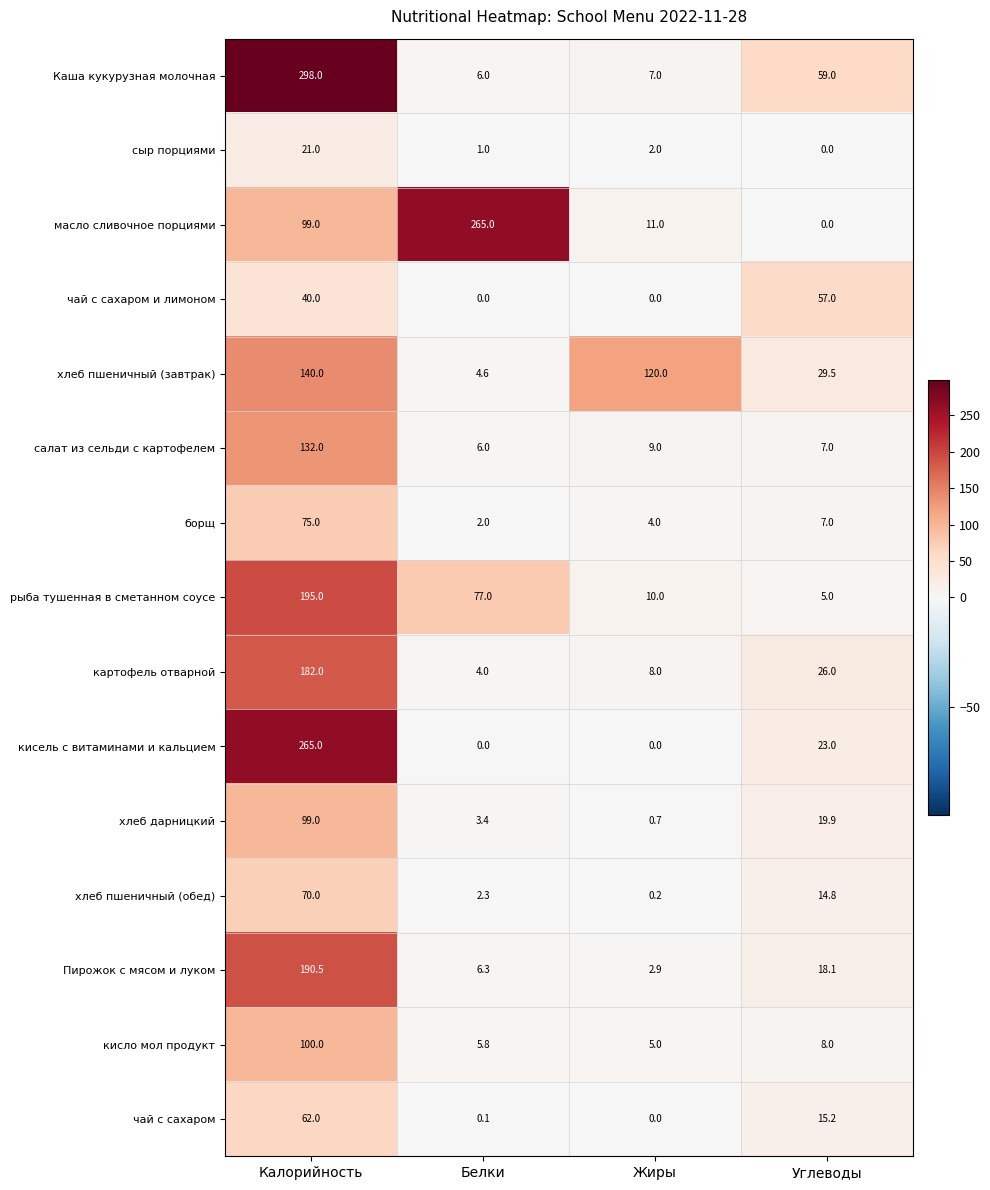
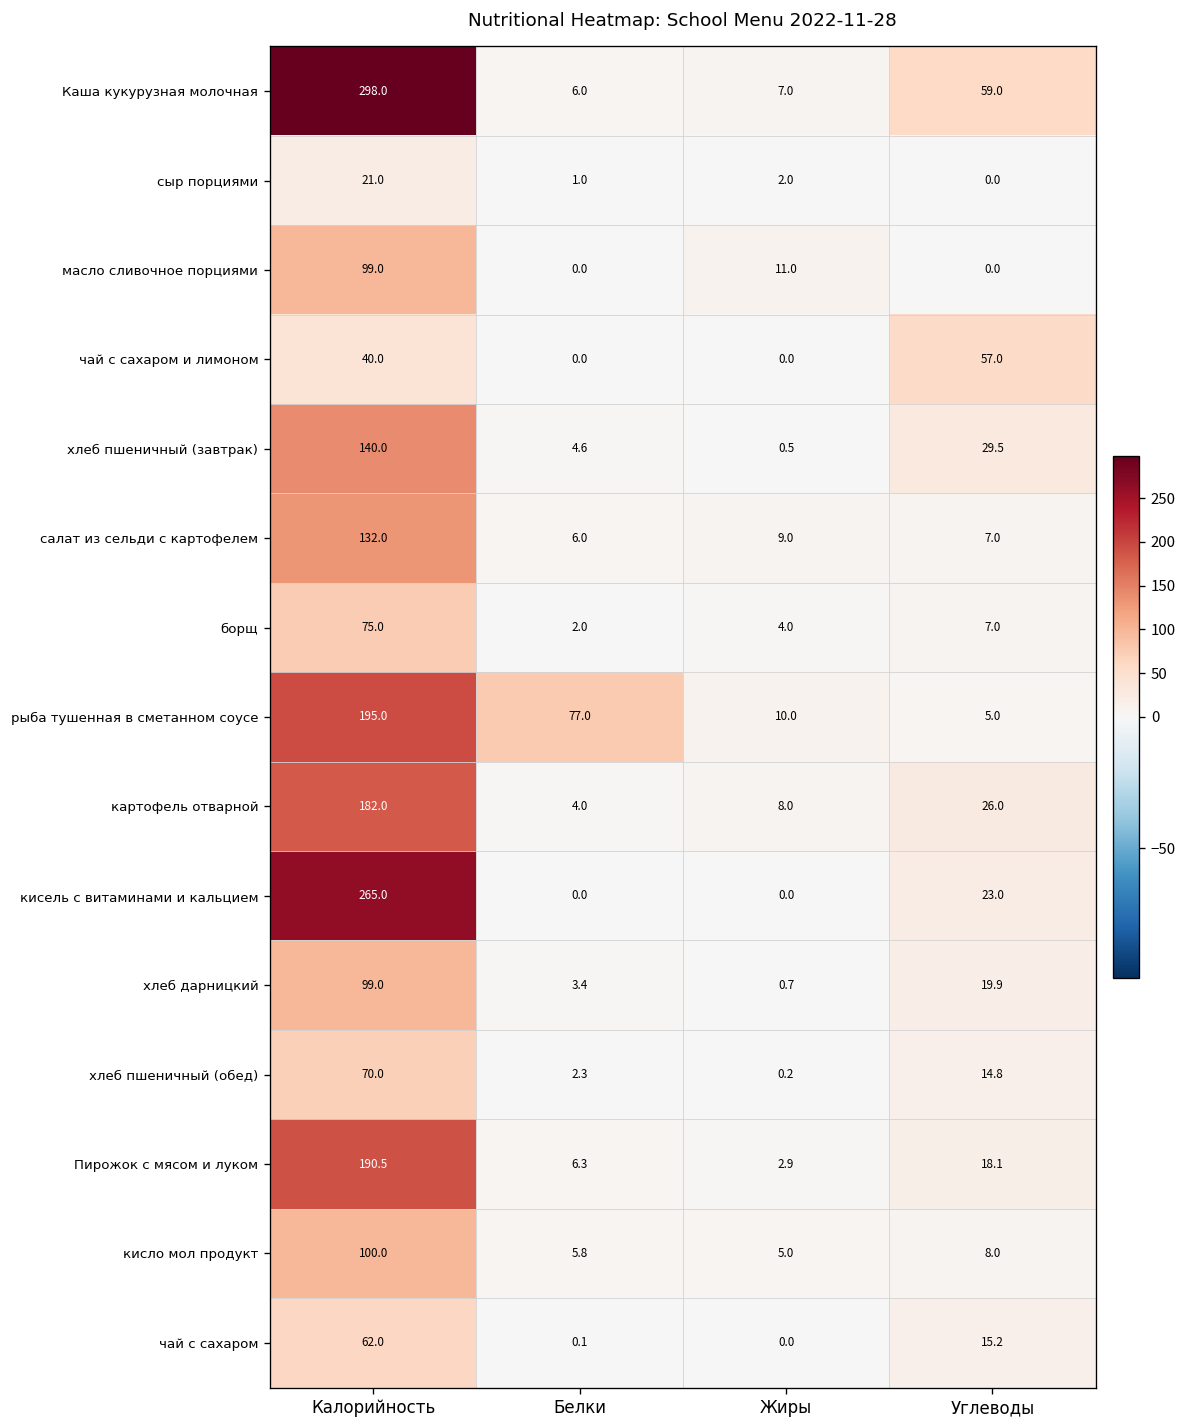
  {
    "Каша кукурузная молочная": {
      "Калорийность": 298.0,
      "Белки": 6.0,
      "Жиры": 7.0,
      "Углеводы": 59.0
    },
    "сыр порциями": {
      "Калорийность": 21.0,
      "Белки": 1.0,
      "Жиры": 2.0,
      "Углеводы": 0.0
    },
    "масло сливочное порциями": {
      "Калорийность": 99.0,
-     "Белки": 265.0,
+     "Белки": 0.0,
      "Жиры": 11.0,
      "Углеводы": 0.0
    },
    "чай с сахаром и лимоном": {
      "Калорийность": 40.0,
      "Белки": 0.0,
      "Жиры": 0.0,
      "Углеводы": 57.0
    },
    "хлеб пшеничный (завтрак)": {
      "Калорийность": 140.0,
      "Белки": 4.6,
-     "Жиры": 120.0,
+     "Жиры": 0.5,
      "Углеводы": 29.5
    },
    "салат из сельди с картофелем": {
      "Калорийность": 132.0,
      "Белки": 6.0,
      "Жиры": 9.0,
      "Углеводы": 7.0
    },
    "борщ": {
      "Калорийность": 75.0,
      "Белки": 2.0,
      "Жиры": 4.0,
      "Углеводы": 7.0
    },
    "рыба тушенная в сметанном соусе": {
      "Калорийность": 195.0,
      "Белки": 77.0,
      "Жиры": 10.0,
      "Углеводы": 5.0
    },
    "картофель отварной": {
      "Калорийность": 182.0,
      "Белки": 4.0,
      "Жиры": 8.0,
      "Углеводы": 26.0
    },
    "кисель с витаминами и кальцием": {
      "Калорийность": 265.0,
      "Белки": 0.0,
      "Жиры": 0.0,
      "Углеводы": 23.0
    },
    "хлеб дарницкий": {
      "Калорийность": 99.0,
      "Белки": 3.4,
      "Жиры": 0.7,
      "Углеводы": 19.9
    },
    "хлеб пшеничный (обед)": {
      "Калорийность": 70.0,
      "Белки": 2.3,
      "Жиры": 0.2,
      "Углеводы": 14.8
    },
    "Пирожок с мясом и луком": {
      "Калорийность": 190.5,
      "Белки": 6.3,
      "Жиры": 2.9,
      "Углеводы": 18.1
    },
    "кисло мол продукт": {
      "Калорийность": 100.0,
      "Белки": 5.8,
      "Жиры": 5.0,
      "Углеводы": 8.0
    },
    "чай с сахаром": {
      "Калорийность": 62.0,
      "Белки": 0.1,
      "Жиры": 0.0,
      "Углеводы": 15.2
    }
  }
